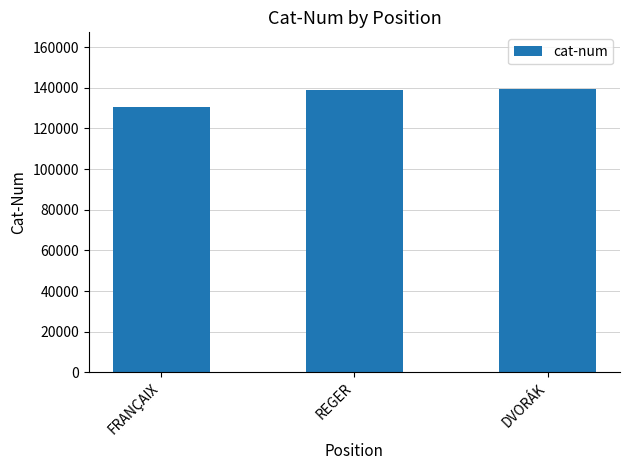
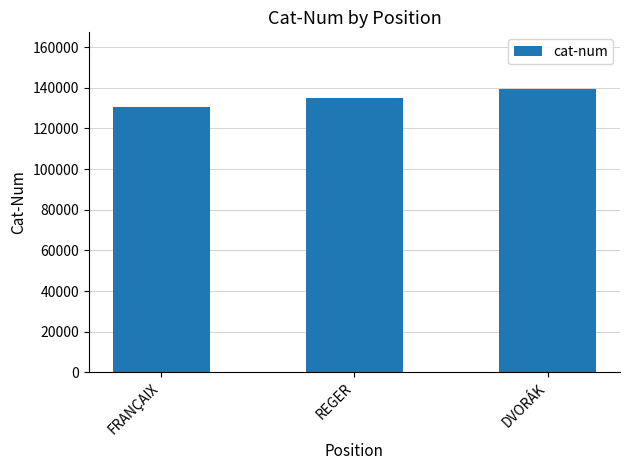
  {
    "FRANÇAIX": 131000,
-   "REGER": 139000,
+   "REGER": 135000,
    "DVORÁK": 139000
  }
